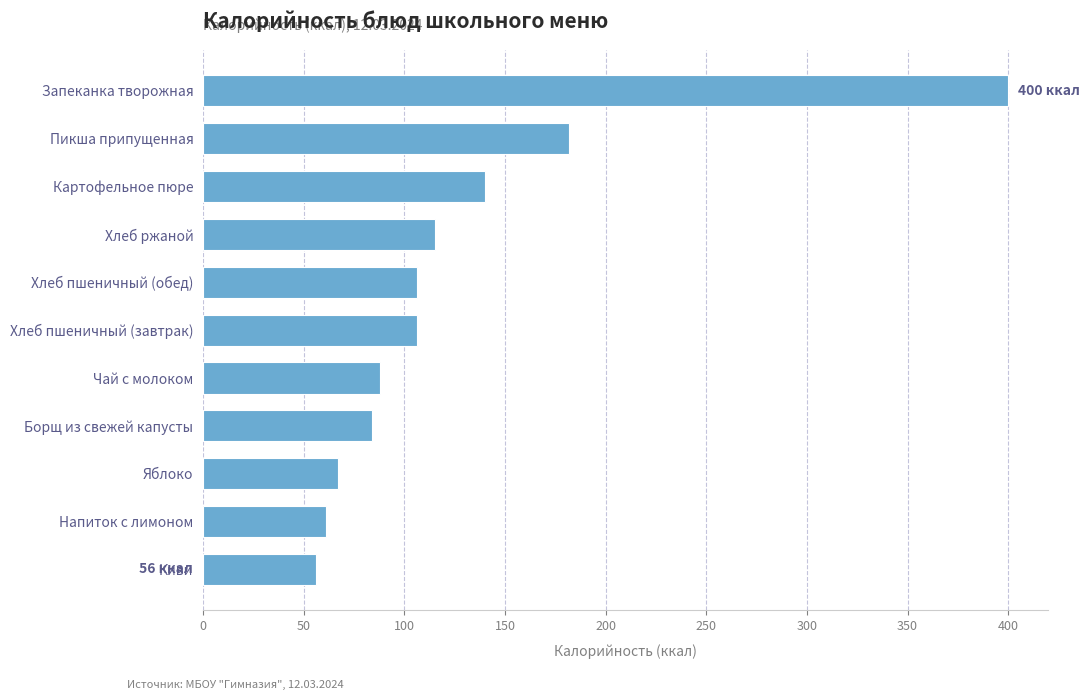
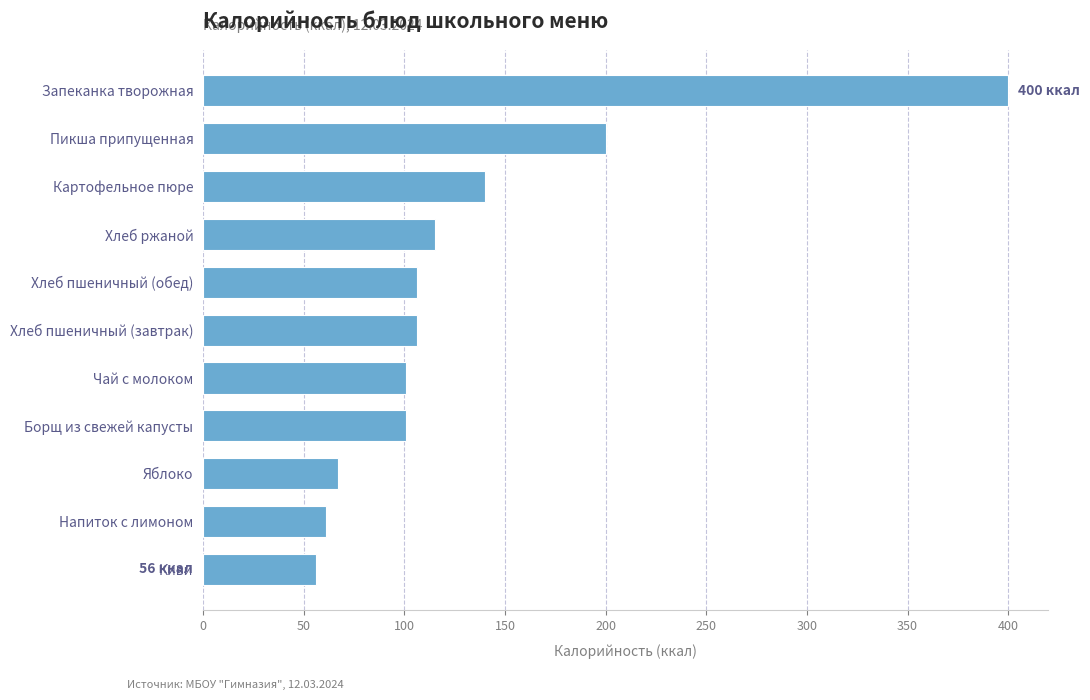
  {
-   "Пикша припущенная": 182,
+   "Пикша припущенная": 200,
    "Картофельное пюре": 140,
    "Хлеб ржаной": 115,
    "Хлеб пшеничный (обед)": 106,
    "Хлеб пшеничный (завтрак)": 106,
-   "Чай с молоком": 88,
-   "Борщ из свежей капусты": 84,
+   "Чай с молоком": 101,
+   "Борщ из свежей капусты": 101,
    "Яблоко": 67,
    "Напиток с лимоном": 61,
    "Киви": 56
  }
